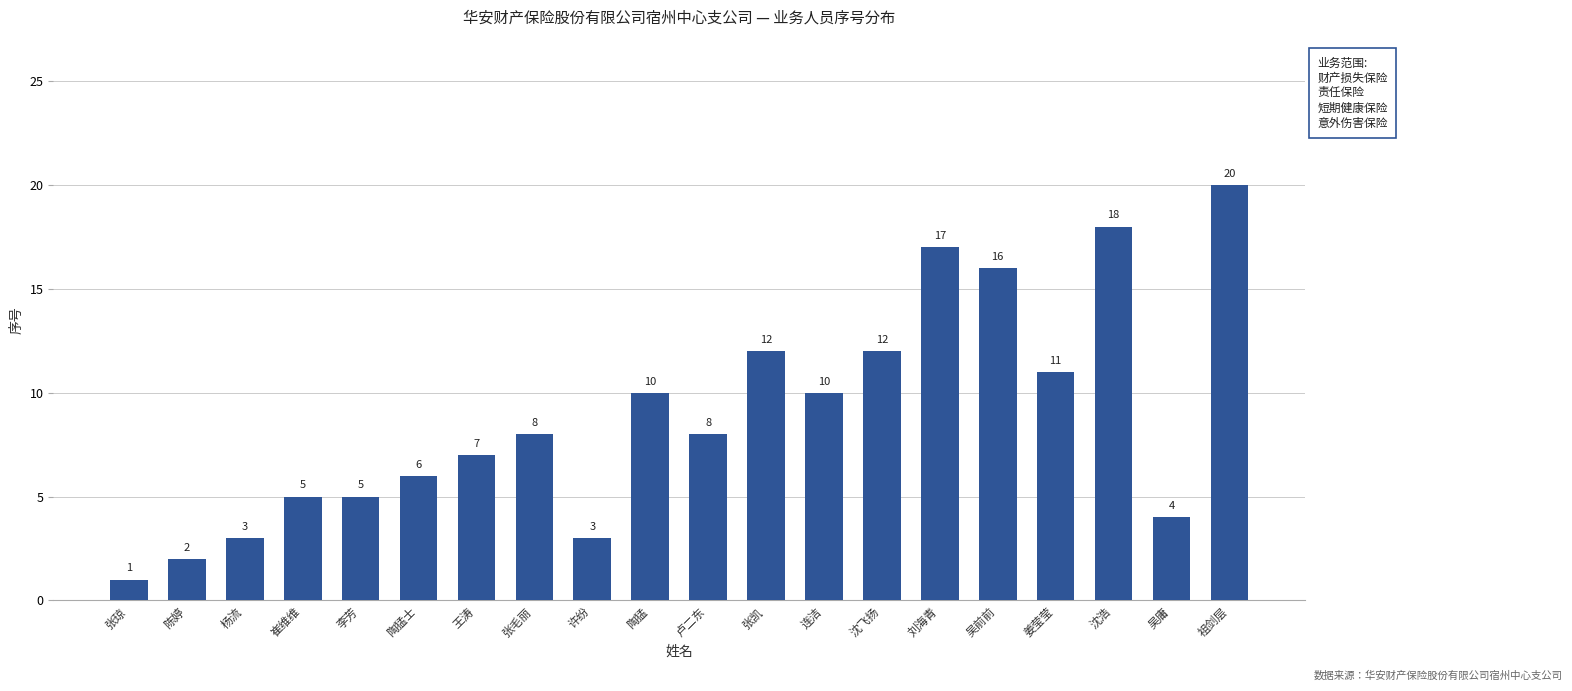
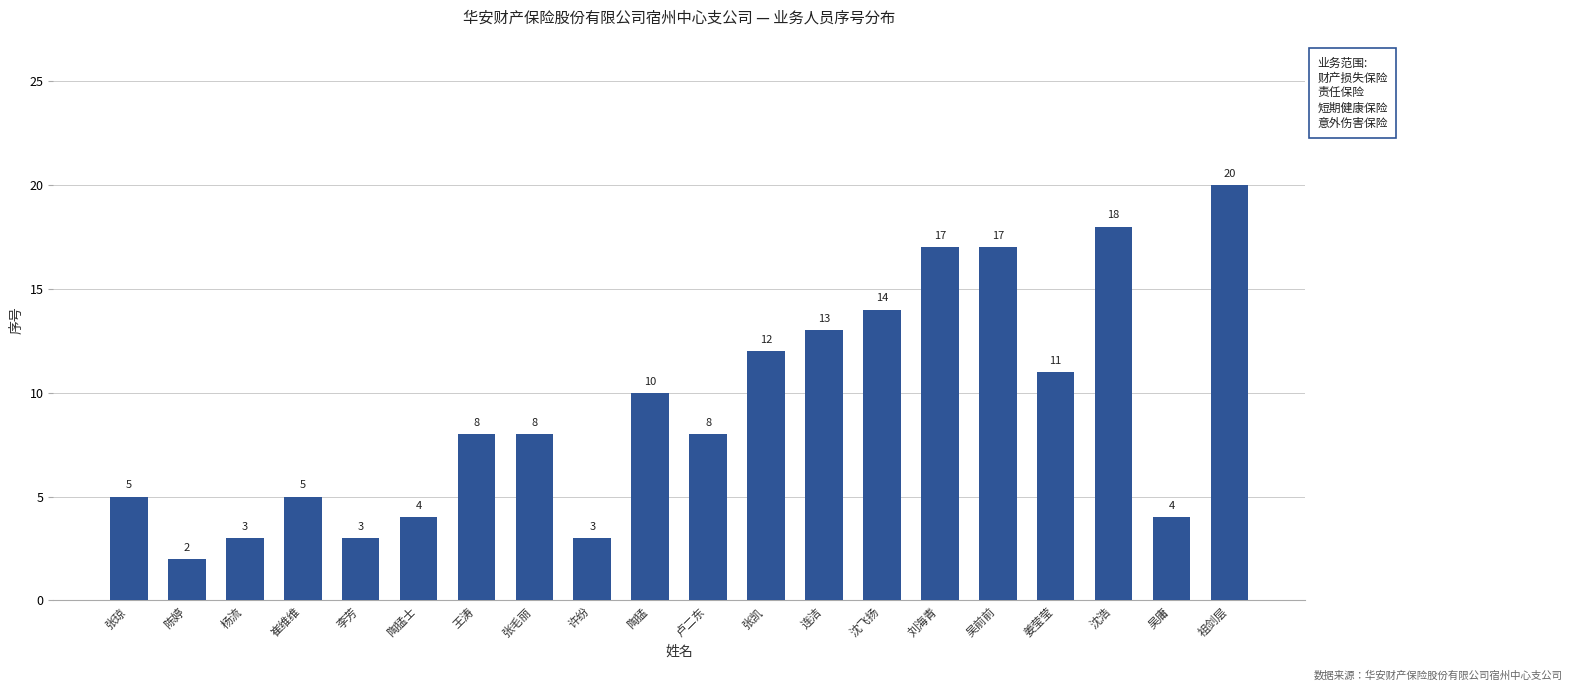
  {
-   "张琼": 1,
+   "张琼": 5,
    "陈婷": 2,
    "杨流": 3,
    "崔维维": 5,
-   "李芳": 5,
-   "陶猛士": 6,
-   "王涛": 7,
+   "李芳": 3,
+   "陶猛士": 4,
+   "王涛": 8,
    "张毛丽": 8,
    "许纷": 3,
    "陶猛": 10,
    "卢二东": 8,
    "张凯": 12,
-   "连洁": 10,
-   "沈飞扬": 12,
+   "连洁": 13,
+   "沈飞扬": 14,
    "刘海青": 17,
-   "吴前前": 16,
+   "吴前前": 17,
    "姜莹莹": 11,
    "沈浩": 18,
    "吴庸": 4,
    "祖剑层": 20
  }
